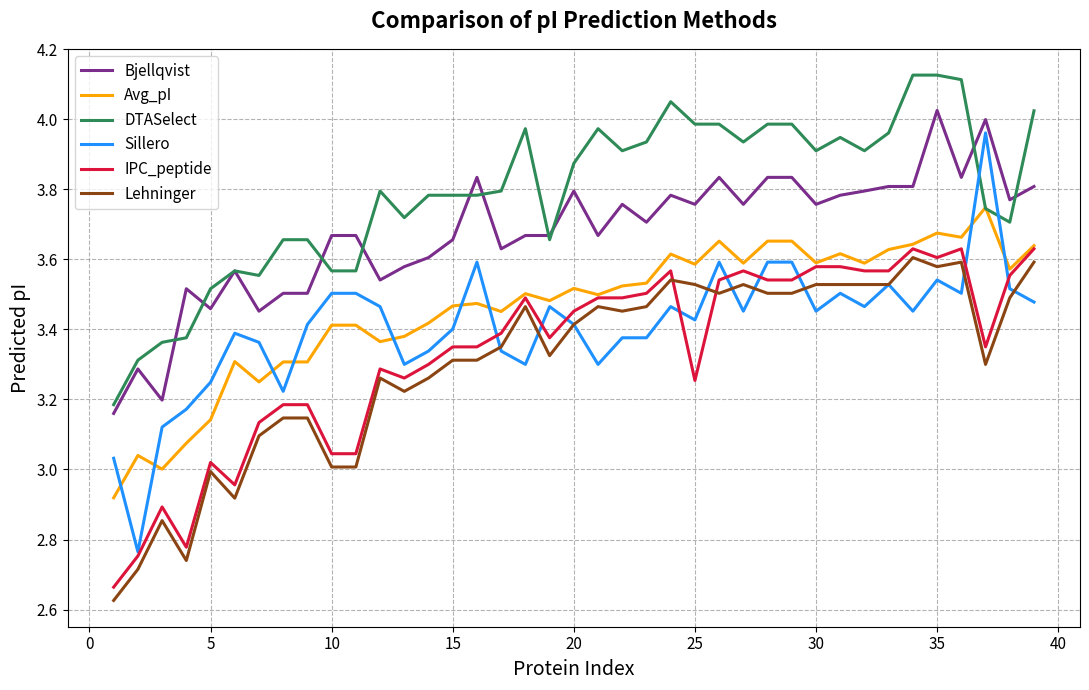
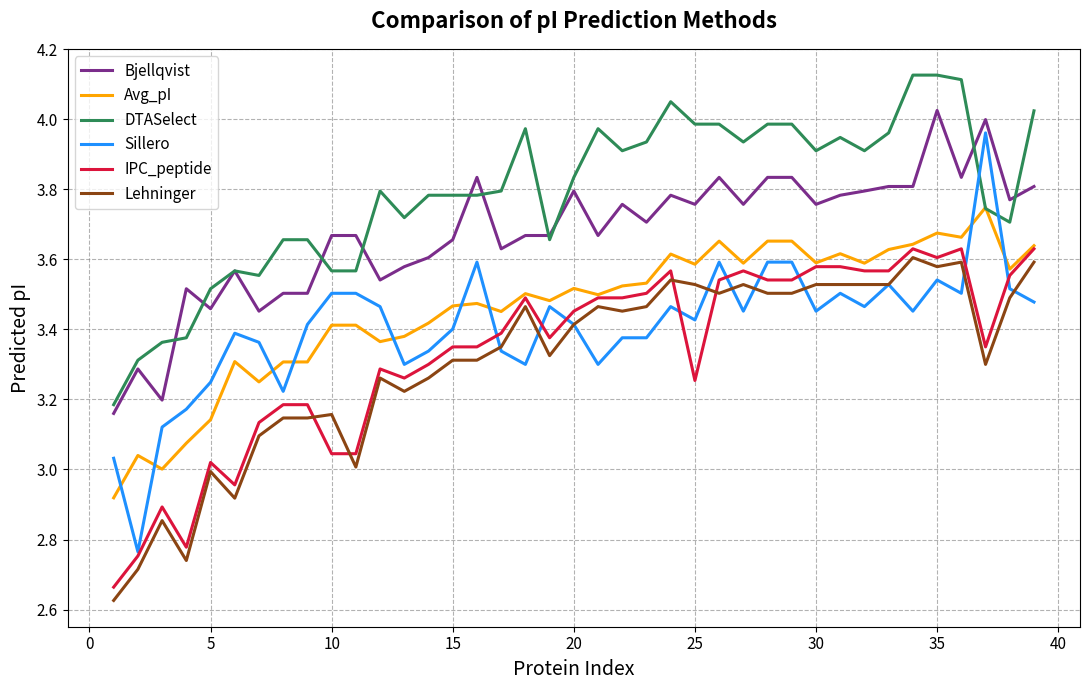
  {
    "Bjellqvist": {
      "5": 3.46,
      "10": 3.67,
      "15": 3.66,
      "20": 3.80,
      "25": 3.76,
      "30": 3.76,
      "35": 4.03
    },
    "Avg_pI": {
      "5": 3.14,
      "10": 3.41,
      "15": 3.47,
      "20": 3.52,
      "25": 3.59,
      "30": 3.59,
      "35": 3.68
    },
    "DTASelect": {
      "5": 3.52,
      "10": 3.57,
      "15": 3.78,
-     "20": 3.87,
+     "20": 3.83,
      "25": 3.99,
      "30": 3.91,
      "35": 4.13
    },
    "Sillero": {
      "5": 3.25,
      "10": 3.50,
      "15": 3.40,
      "25": 3.43,
      "30": 3.45,
      "35": 3.54
    },
    "IPC_peptide": {
      "5": 3.02,
      "10": 3.05,
      "15": 3.35,
      "20": 3.45,
      "25": 3.25,
      "30": 3.58,
      "35": 3.61
    },
    "Lehninger": {
      "5": 2.99,
-     "10": 3.01,
+     "10": 3.16,
      "15": 3.31,
      "25": 3.53,
      "30": 3.53,
      "35": 3.58
    }
  }
